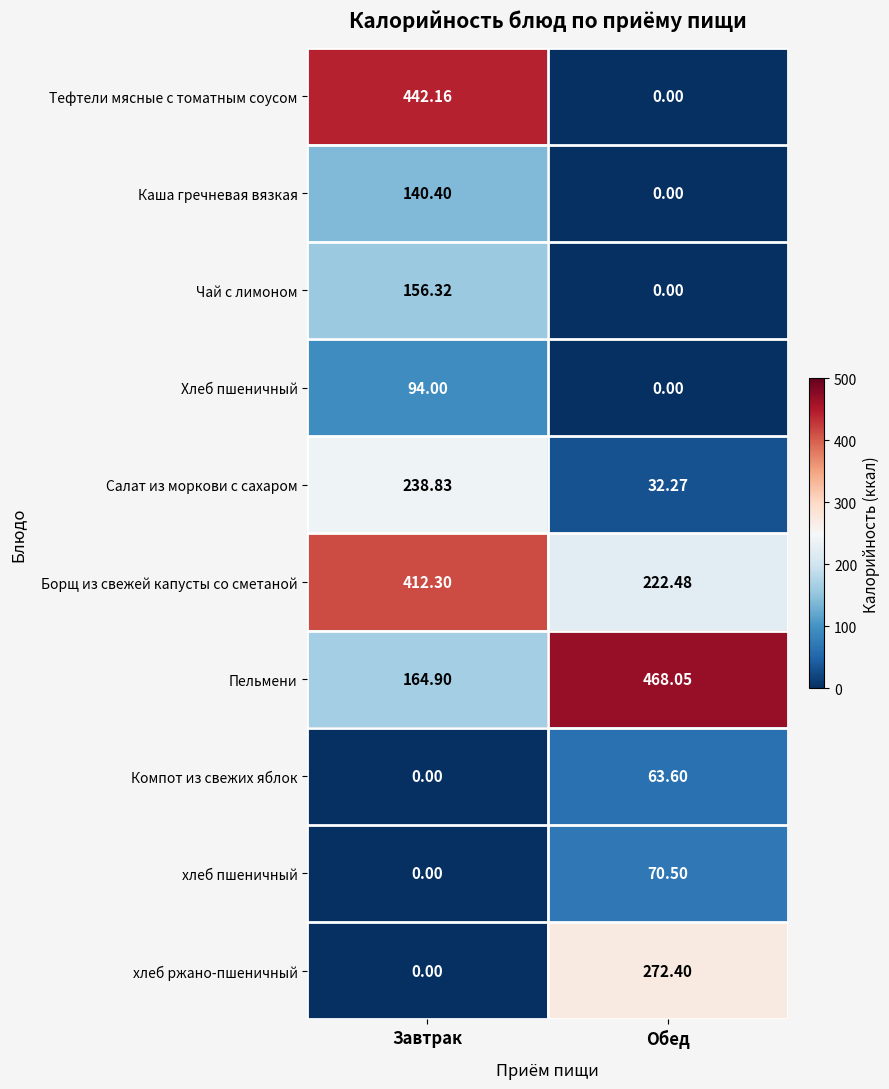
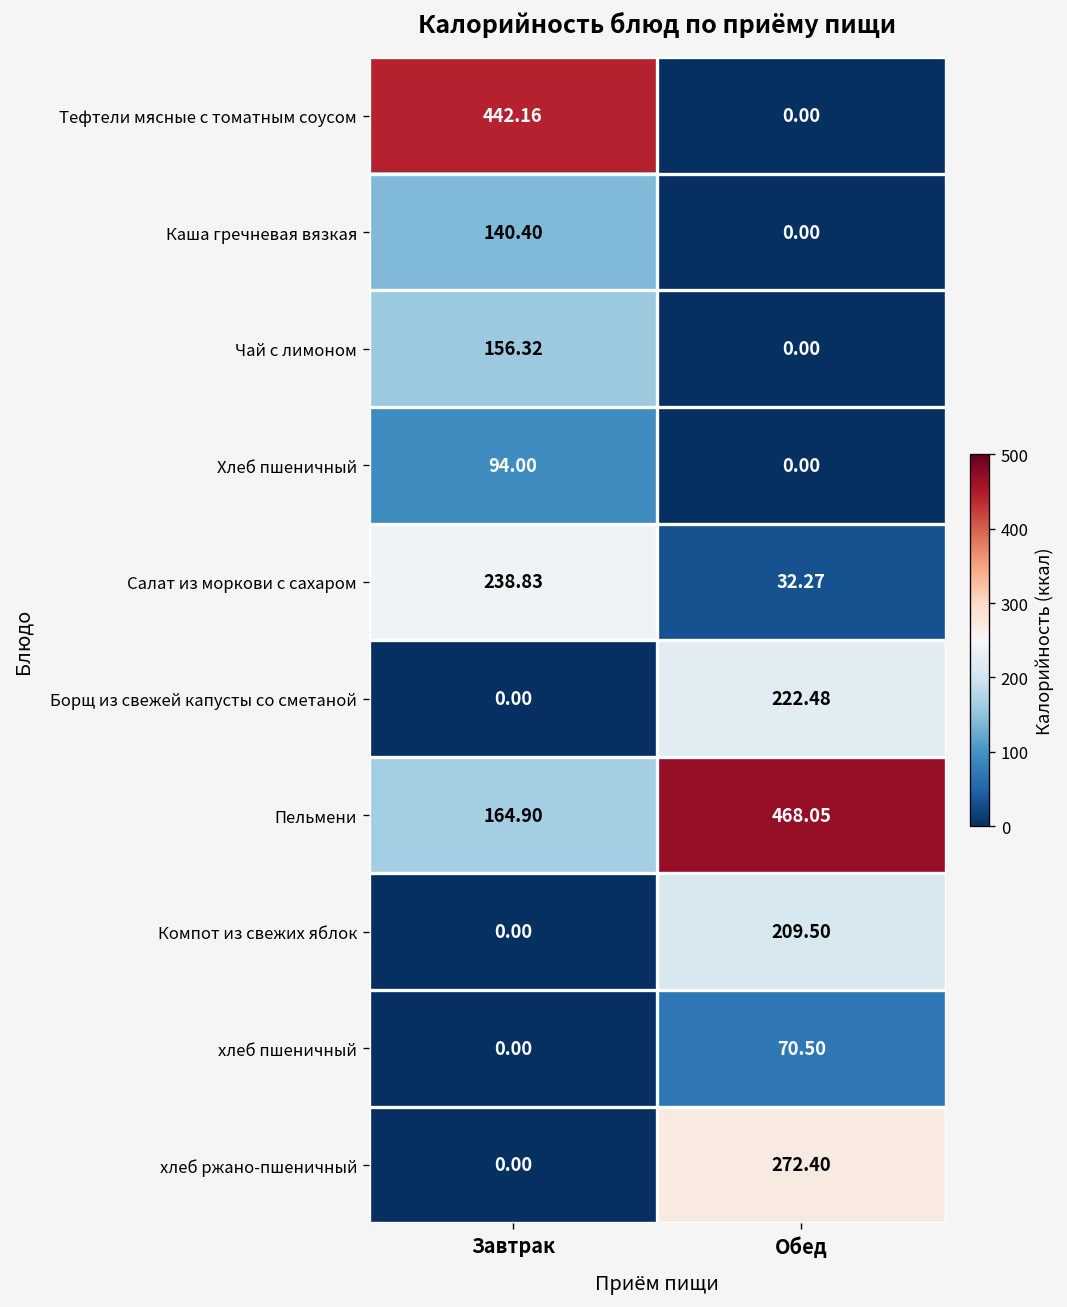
  {
    "Тефтели мясные с томатным соусом": {
      "Завтрак": 442.16,
      "Обед": 0.00
    },
    "Каша гречневая вязкая": {
      "Завтрак": 140.40,
      "Обед": 0.00
    },
    "Чай с лимоном": {
      "Завтрак": 156.32,
      "Обед": 0.00
    },
    "Хлеб пшеничный": {
      "Завтрак": 94.00,
      "Обед": 0.00
    },
    "Салат из моркови с сахаром": {
      "Завтрак": 238.83,
      "Обед": 32.27
    },
    "Борщ из свежей капусты со сметаной": {
-     "Завтрак": 412.30,
+     "Завтрак": 0.00,
      "Обед": 222.48
    },
    "Пельмени": {
      "Завтрак": 164.90,
      "Обед": 468.05
    },
    "Компот из свежих яблок": {
      "Завтрак": 0.00,
-     "Обед": 63.60
+     "Обед": 209.50
    },
    "хлеб пшеничный": {
      "Завтрак": 0.00,
      "Обед": 70.50
    },
    "хлеб ржано-пшеничный": {
      "Завтрак": 0.00,
      "Обед": 272.40
    }
  }
